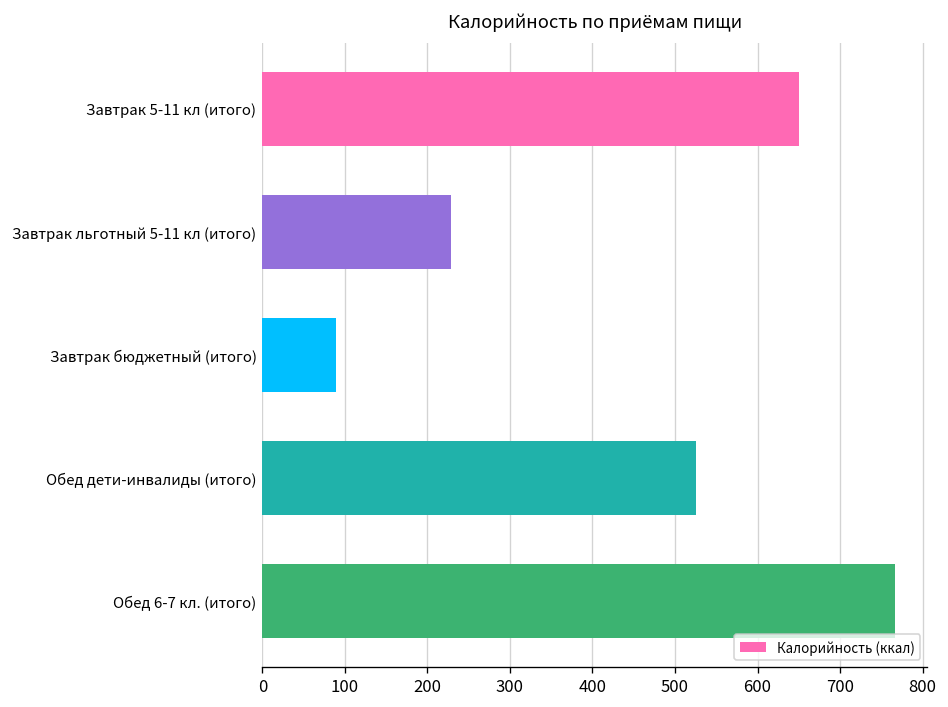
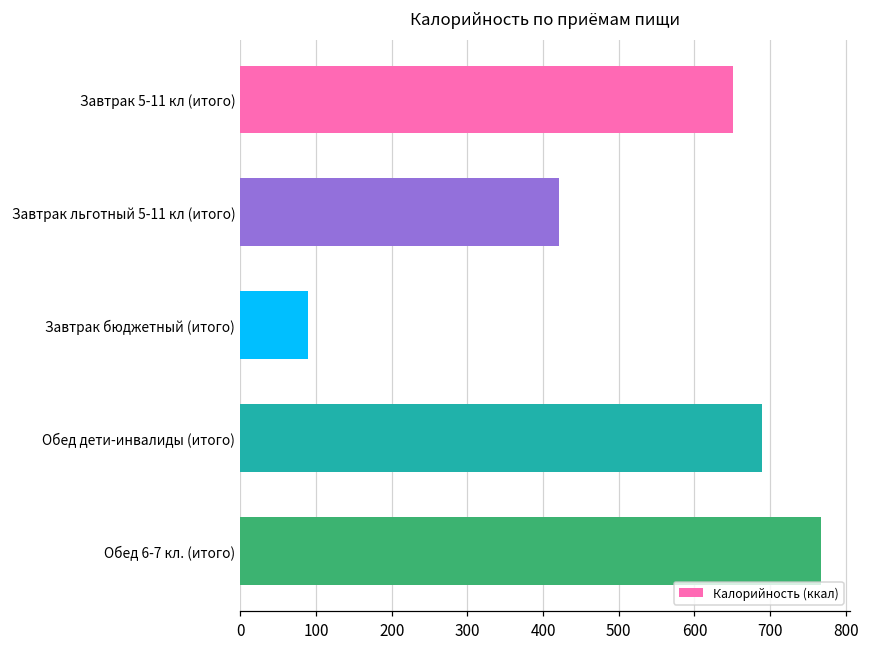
  {
    "Завтрак 5-11 кл (итого)": 650,
-   "Завтрак льготный 5-11 кл (итого)": 230,
+   "Завтрак льготный 5-11 кл (итого)": 420,
    "Завтрак бюджетный (итого)": 90,
-   "Обед дети-инвалиды (итого)": 530,
+   "Обед дети-инвалиды (итого)": 690,
    "Обед 6-7 кл. (итого)": 770
  }
